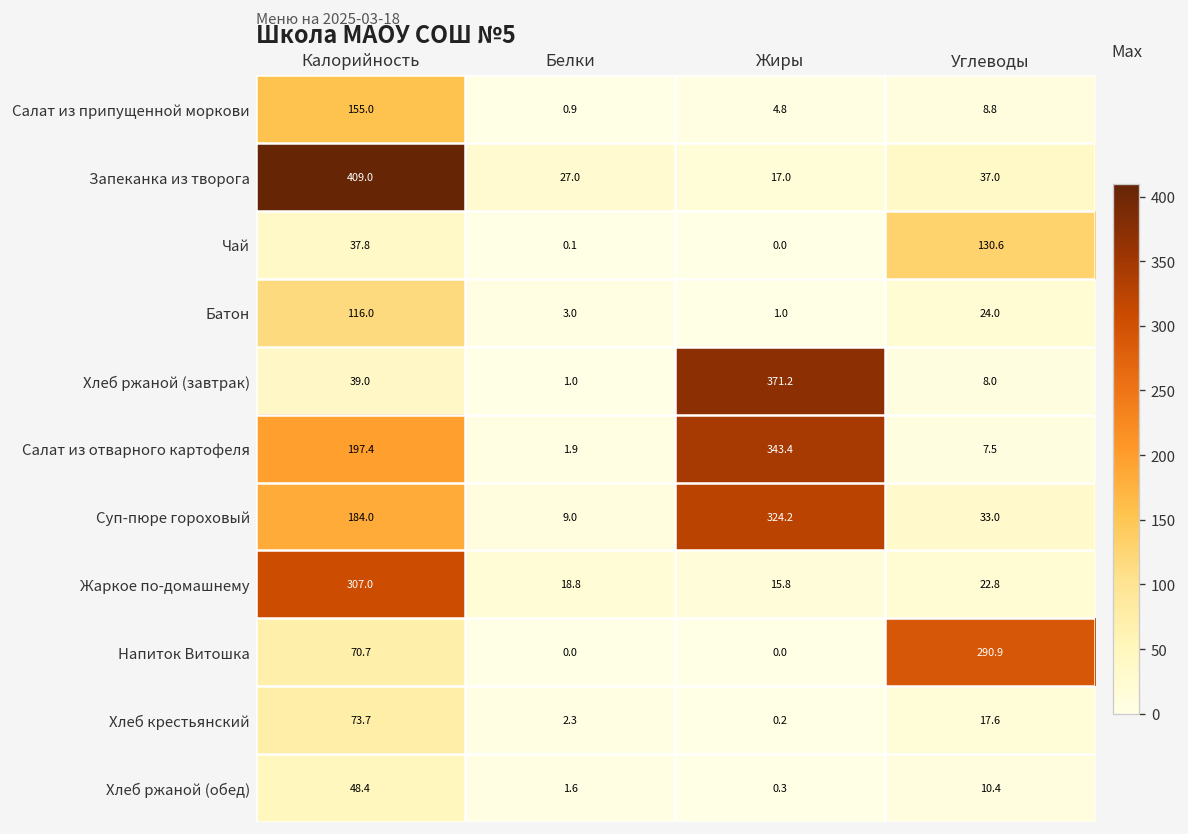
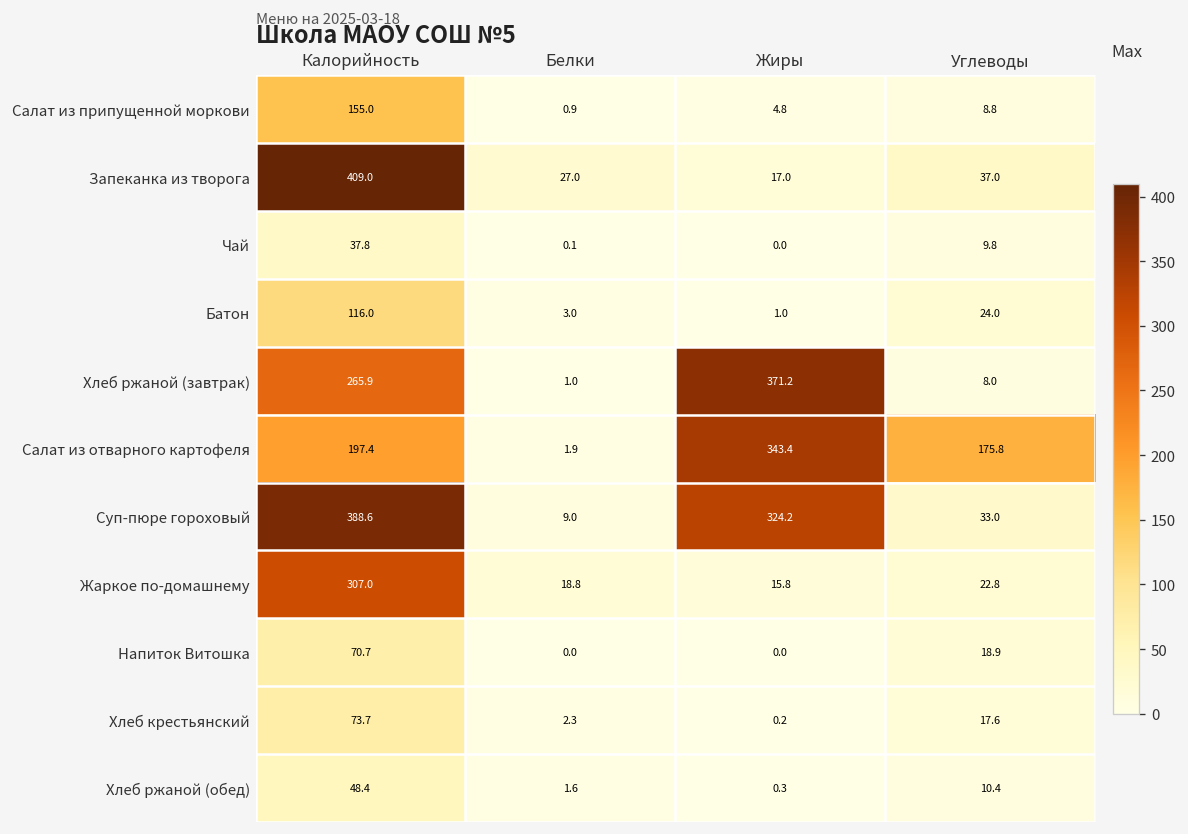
  {
    "Салат из припущенной моркови": {
      "Калорийность": 155.0,
      "Белки": 0.9,
      "Жиры": 4.8,
      "Углеводы": 8.8
    },
    "Запеканка из творога": {
      "Калорийность": 409.0,
      "Белки": 27.0,
      "Жиры": 17.0,
      "Углеводы": 37.0
    },
    "Чай": {
      "Калорийность": 37.8,
      "Белки": 0.1,
      "Жиры": 0.0,
-     "Углеводы": 130.6
+     "Углеводы": 9.8
    },
    "Батон": {
      "Калорийность": 116.0,
      "Белки": 3.0,
      "Жиры": 1.0,
      "Углеводы": 24.0
    },
    "Хлеб ржаной (завтрак)": {
-     "Калорийность": 39.0,
+     "Калорийность": 265.9,
      "Белки": 1.0,
      "Жиры": 371.2,
      "Углеводы": 8.0
    },
    "Салат из отварного картофеля": {
      "Калорийность": 197.4,
      "Белки": 1.9,
      "Жиры": 343.4,
-     "Углеводы": 7.5
+     "Углеводы": 175.8
    },
    "Суп-пюре гороховый": {
-     "Калорийность": 184.0,
+     "Калорийность": 388.6,
      "Белки": 9.0,
      "Жиры": 324.2,
      "Углеводы": 33.0
    },
    "Жаркое по-домашнему": {
      "Калорийность": 307.0,
      "Белки": 18.8,
      "Жиры": 15.8,
      "Углеводы": 22.8
    },
    "Напиток Витошка": {
      "Калорийность": 70.7,
      "Белки": 0.0,
      "Жиры": 0.0,
-     "Углеводы": 290.9
+     "Углеводы": 18.9
    },
    "Хлеб крестьянский": {
      "Калорийность": 73.7,
      "Белки": 2.3,
      "Жиры": 0.2,
      "Углеводы": 17.6
    },
    "Хлеб ржаной (обед)": {
      "Калорийность": 48.4,
      "Белки": 1.6,
      "Жиры": 0.3,
      "Углеводы": 10.4
    }
  }
